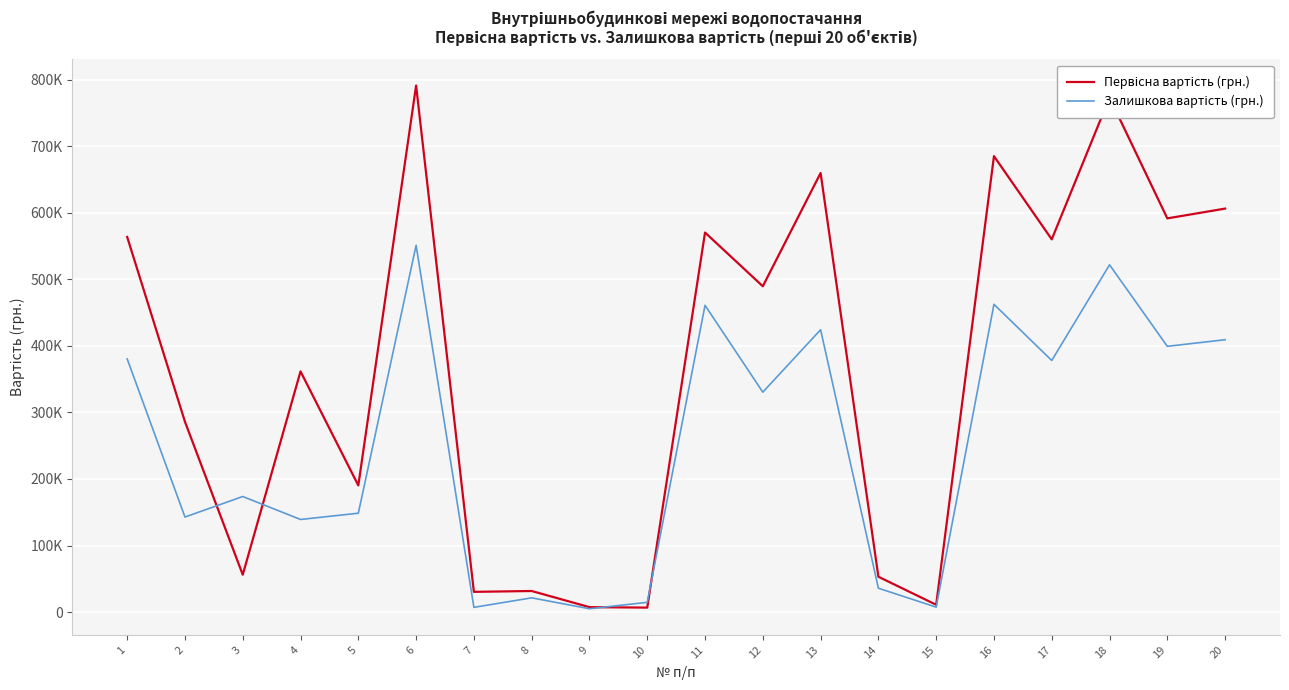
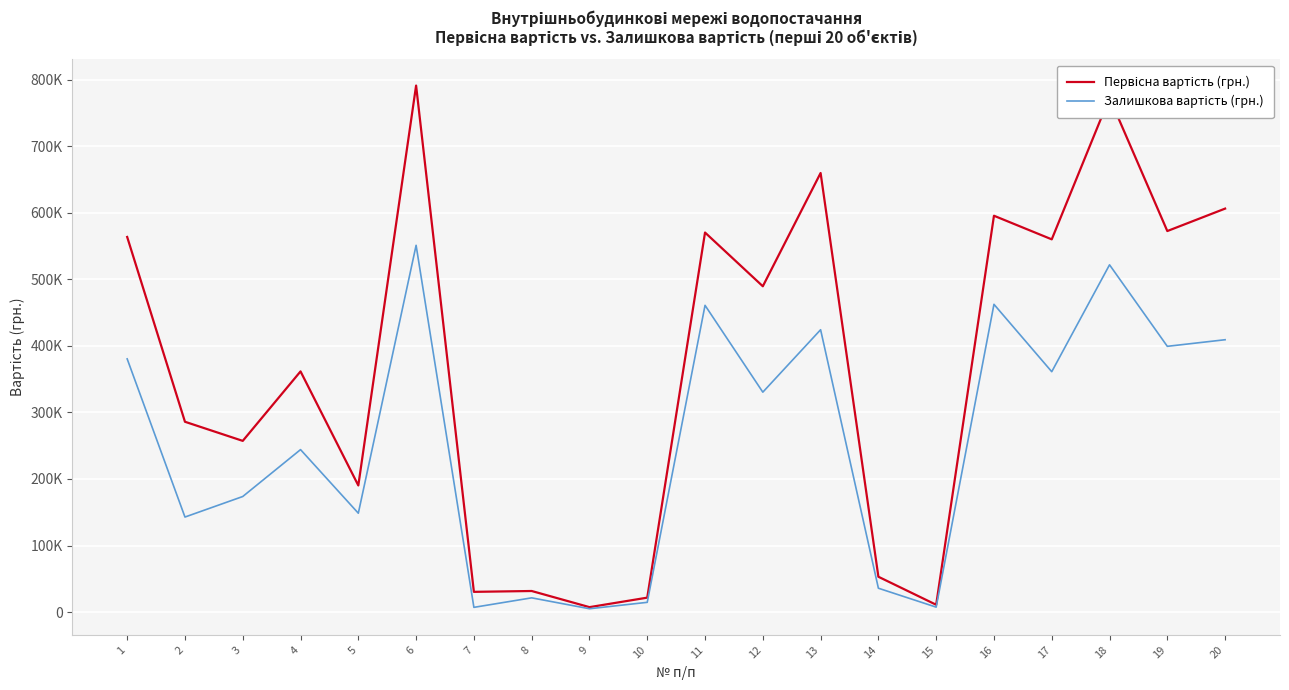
  {
    "Первісна вартість (грн.)": {
      "1": 560000,
      "2": 290000,
-     "3": 60000,
+     "3": 260000,
      "4": 360000,
      "5": 190000,
      "6": 790000,
      "7": 30000,
      "8": 30000,
-     "10": 10000,
+     "10": 20000,
      "11": 570000,
      "12": 490000,
      "13": 660000,
      "14": 50000,
-     "16": 690000,
+     "16": 600000,
      "17": 560000,
-     "19": 590000,
+     "19": 570000,
      "20": 610000
    },
    "Залишкова вартість (грн.)": {
      "1": 380000,
      "2": 140000,
      "3": 170000,
-     "4": 140000,
+     "4": 240000,
      "5": 150000,
      "6": 550000,
      "7": 10000,
      "8": 20000,
      "10": 10000,
      "11": 460000,
      "12": 330000,
      "13": 420000,
      "14": 40000,
      "16": 460000,
-     "17": 380000,
+     "17": 360000,
      "18": 520000,
      "19": 400000,
      "20": 410000
    }
  }
